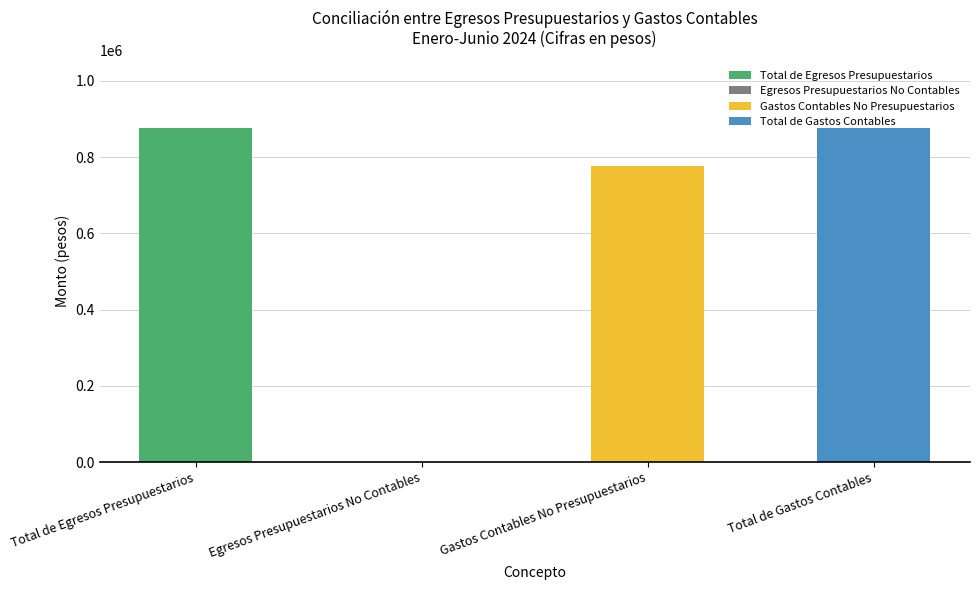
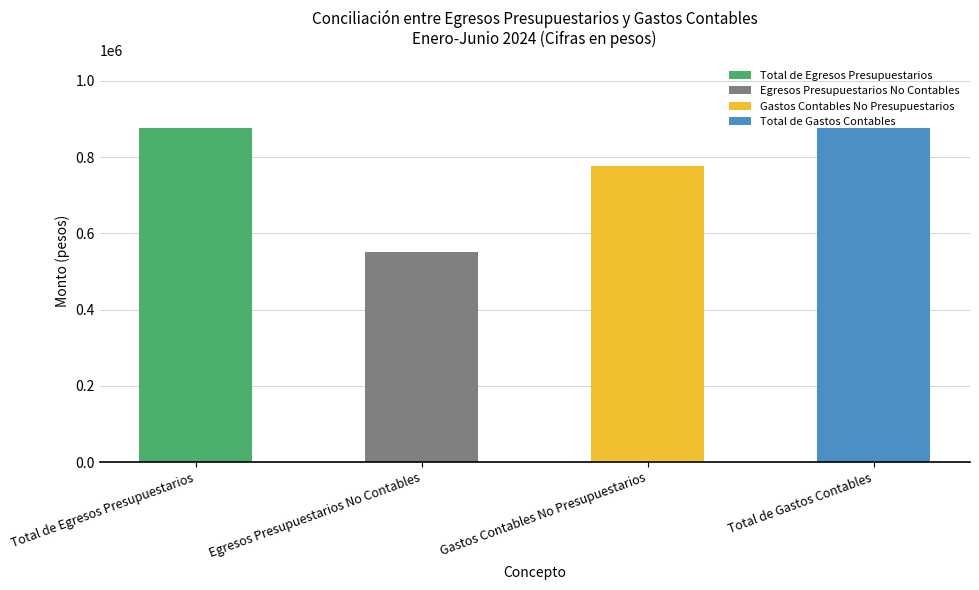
  {
    "Total de Egresos Presupuestarios": 880000,
-   "Egresos Presupuestarios No Contables": 0,
+   "Egresos Presupuestarios No Contables": 550000,
    "Gastos Contables No Presupuestarios": 780000,
    "Total de Gastos Contables": 880000
  }
